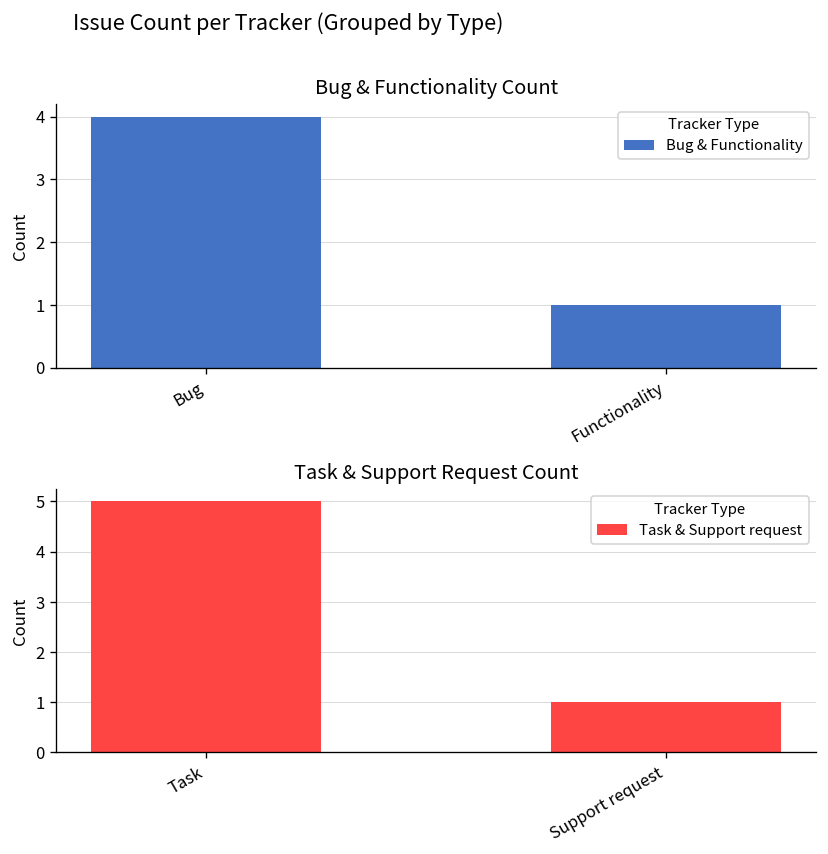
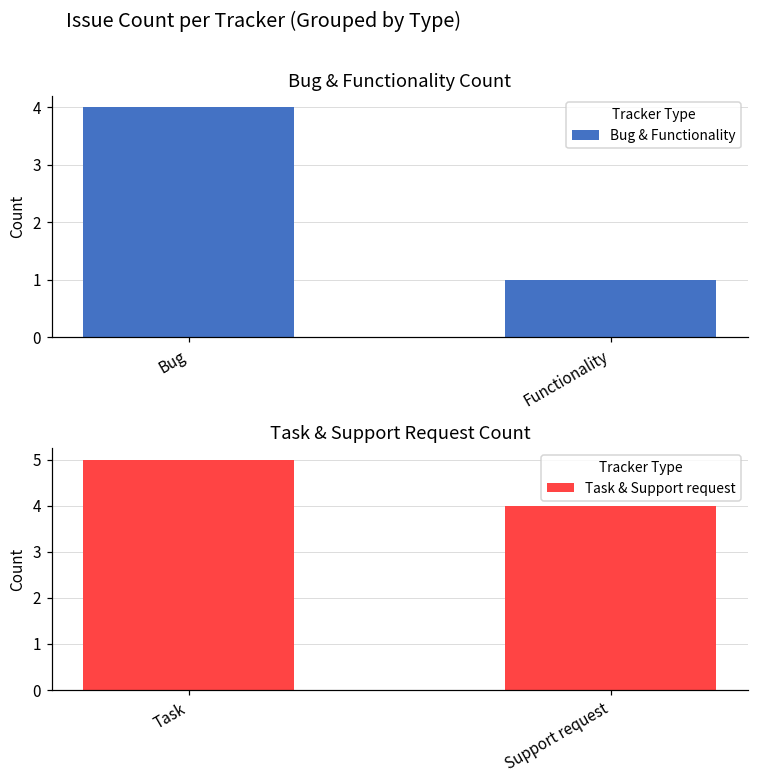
  {
    "Bug & Functionality Count": {
      "Bug": 4.0,
      "Functionality": 1.0
    },
    "Task & Support Request Count": {
      "Task": 5,
-     "Support request": 1
+     "Support request": 4
    }
  }
